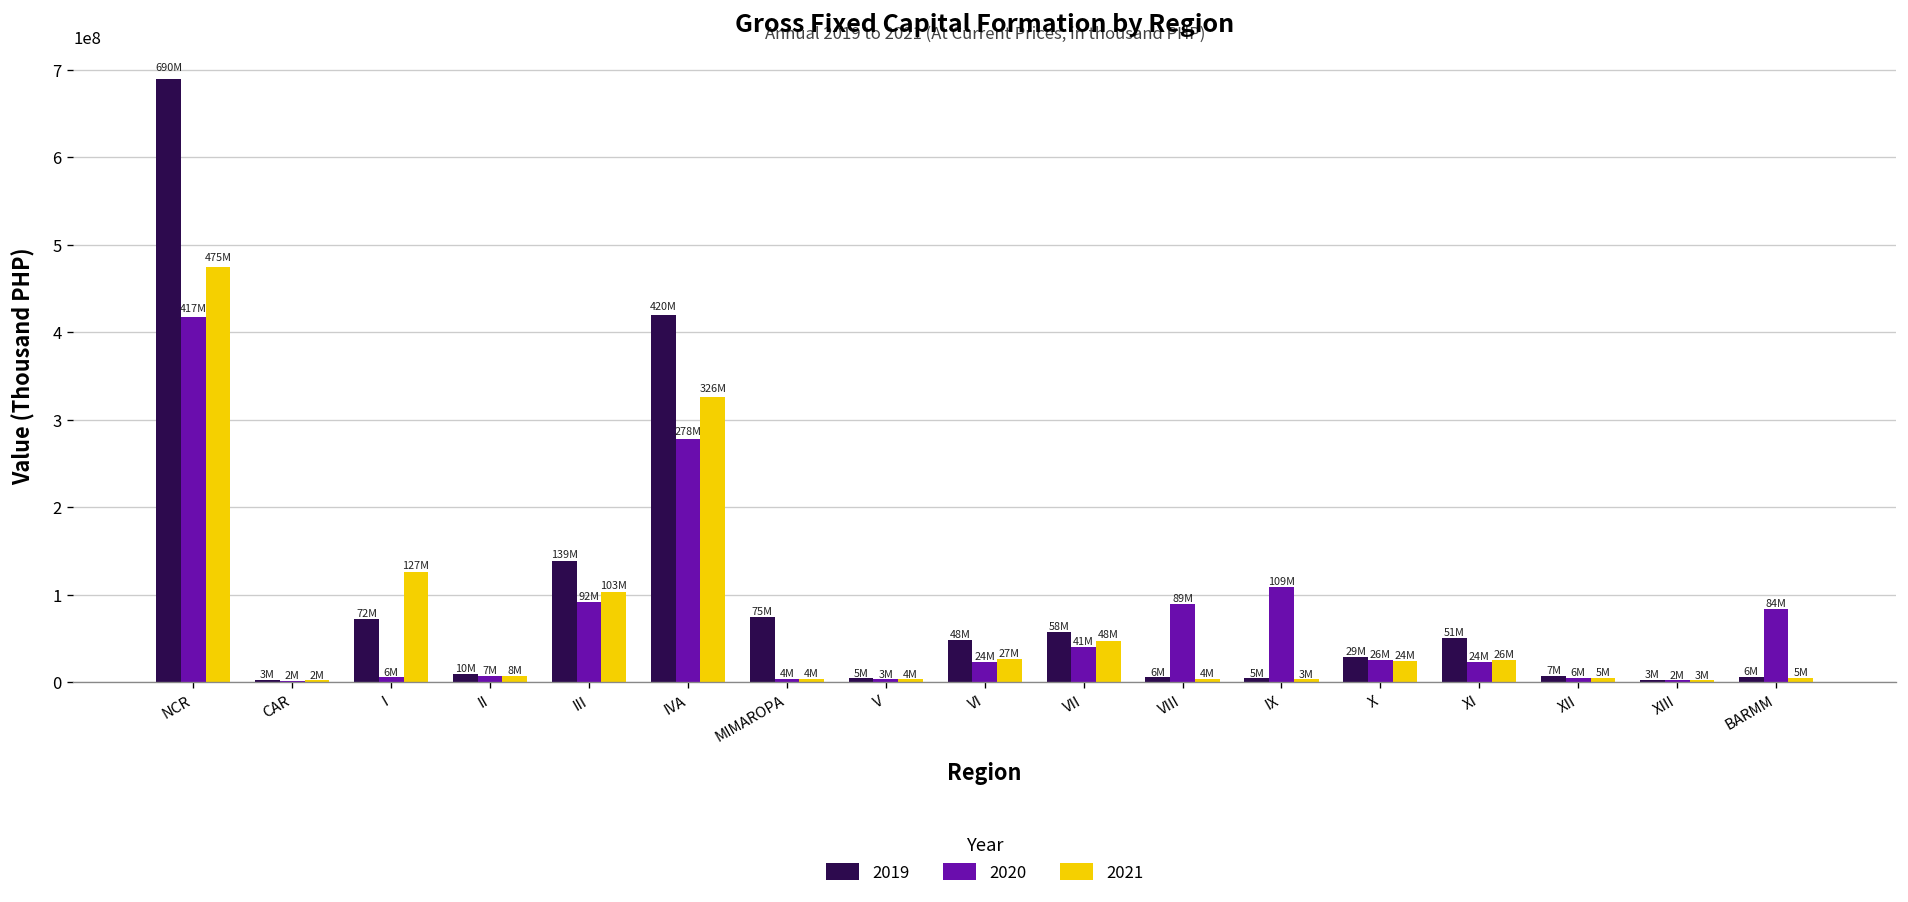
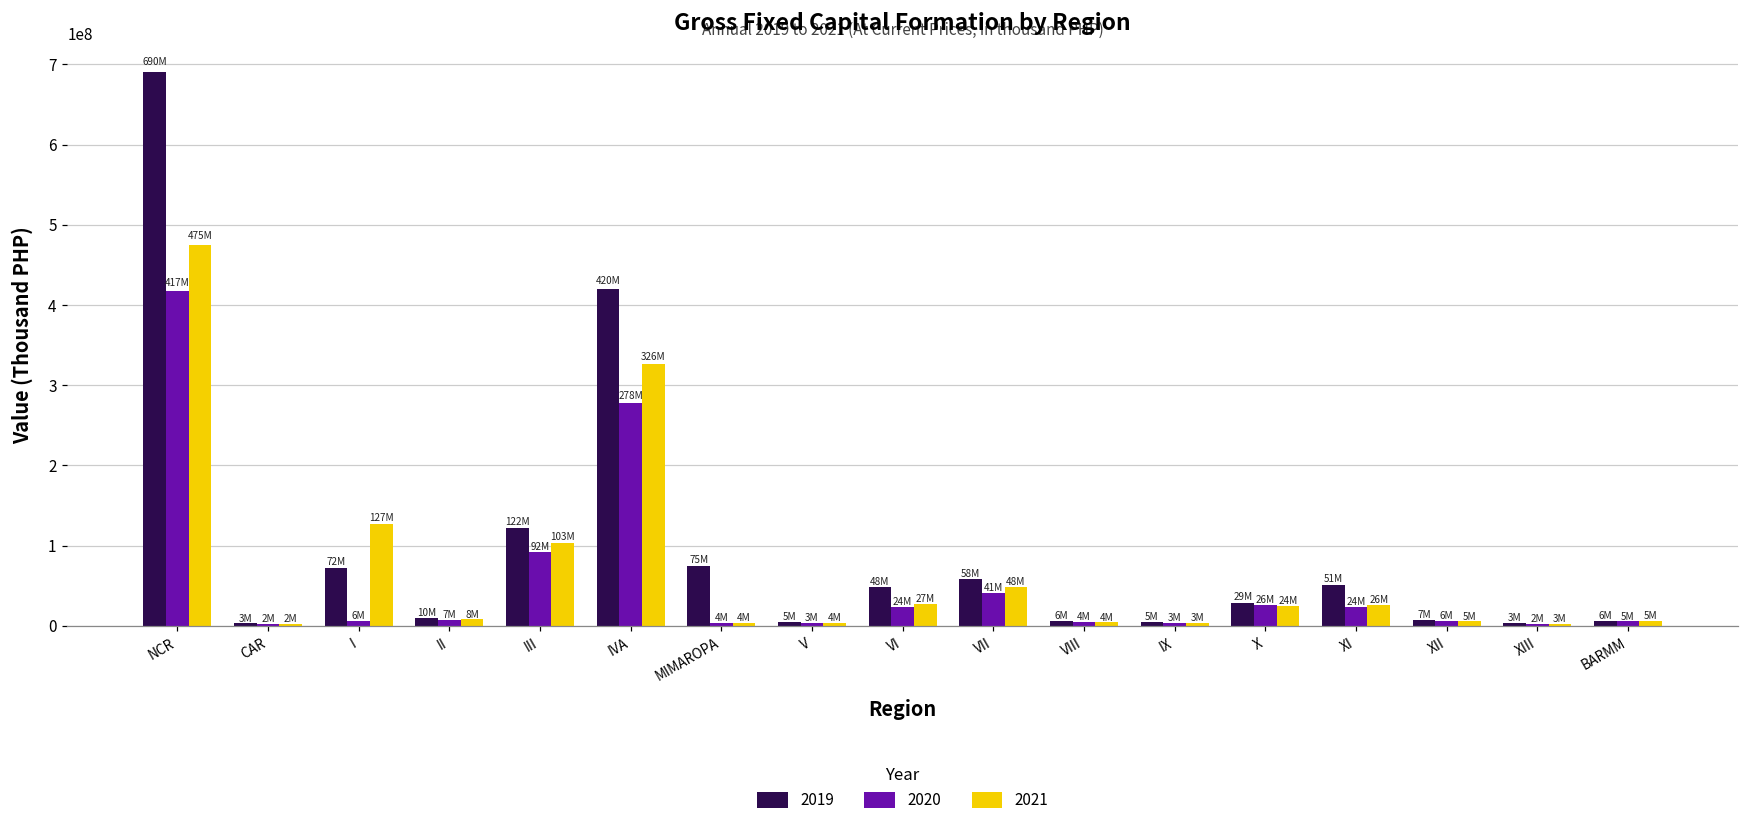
  {
    "2019": {
      "NCR": "690M",
      "CAR": "3M",
      "I": "72M",
      "II": "10M",
-     "III": "139M",
+     "III": "122M",
      "IVA": "420M",
      "MIMAROPA": "75M",
      "V": "5M",
      "VI": "48M",
      "VII": "58M",
      "VIII": "6M",
      "IX": "5M",
      "X": "29M",
      "XI": "51M",
      "XII": "7M",
      "XIII": "3M",
      "BARMM": "6M"
    },
    "2020": {
      "NCR": "417M",
      "CAR": "2M",
      "I": "6M",
      "II": "7M",
      "III": "92M",
      "IVA": "278M",
      "MIMAROPA": "4M",
      "V": "3M",
      "VI": "24M",
      "VII": "41M",
-     "VIII": "89M",
-     "IX": "109M",
+     "VIII": "4M",
+     "IX": "3M",
      "X": "26M",
      "XI": "24M",
      "XII": "6M",
      "XIII": "2M",
-     "BARMM": "84M"
+     "BARMM": "5M"
    },
    "2021": {
      "NCR": "475M",
      "CAR": "2M",
      "I": "127M",
      "II": "8M",
      "III": "103M",
      "IVA": "326M",
      "MIMAROPA": "4M",
      "V": "4M",
      "VI": "27M",
      "VII": "48M",
      "VIII": "4M",
      "IX": "3M",
      "X": "24M",
      "XI": "26M",
      "XII": "5M",
      "XIII": "3M",
      "BARMM": "5M"
    }
  }
